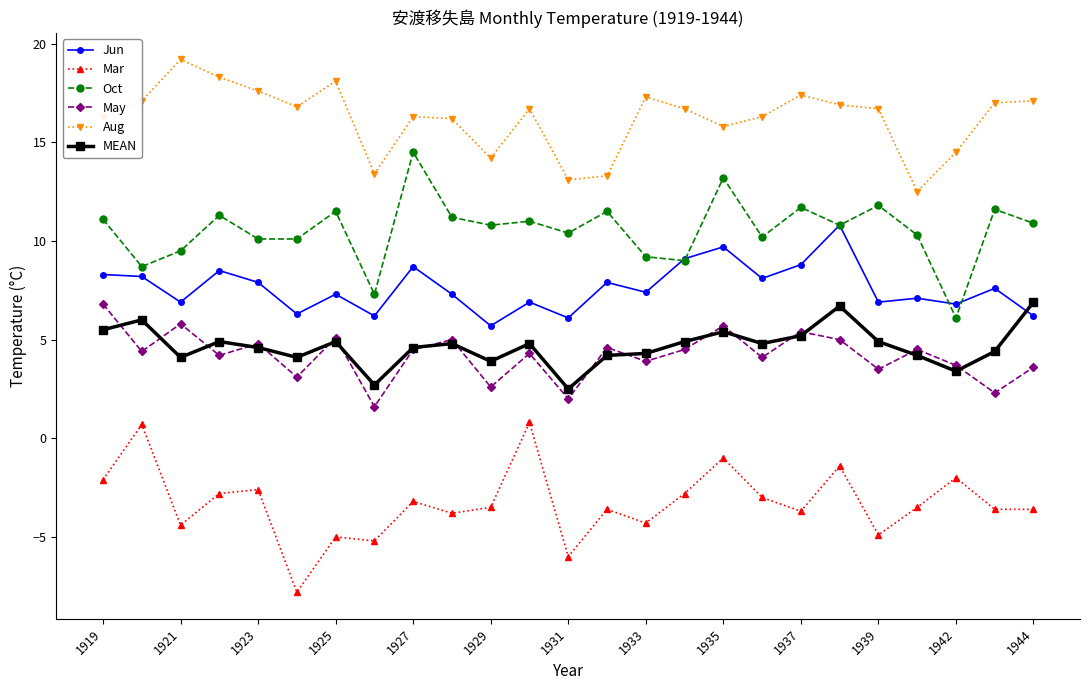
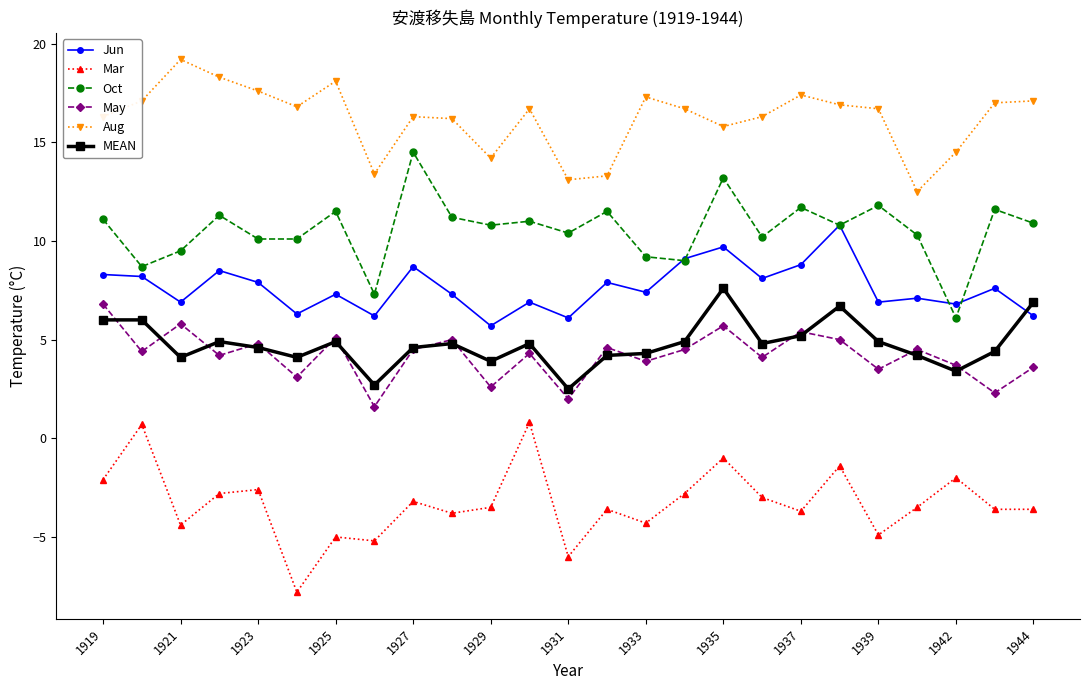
  {
    "Jun": {
      "1919": 8.3,
      "1921": 6.9,
      "1923": 7.9,
      "1925": 7.3,
      "1927": 8.7,
      "1929": 5.7,
      "1931": 6.1,
      "1933": 7.4,
      "1935": 9.7,
      "1937": 8.8,
      "1939": 6.9,
      "1942": 6.8,
      "1944": 6.2
    },
    "Mar": {
      "1919": -2.1,
      "1921": -4.4,
      "1923": -2.6,
      "1925": -5.0,
      "1927": -3.2,
      "1929": -3.5,
      "1931": -6.0,
      "1933": -4.3,
      "1935": -1.0,
      "1937": -3.7,
      "1939": -4.9,
      "1942": -2.0,
      "1944": -3.6
    },
    "Oct": {
      "1919": 11.1,
      "1921": 9.5,
      "1923": 10.1,
      "1925": 11.5,
      "1927": 14.5,
      "1929": 10.8,
      "1931": 10.4,
      "1933": 9.2,
      "1935": 13.2,
      "1937": 11.7,
      "1939": 11.8,
      "1942": 6.1,
      "1944": 10.9
    },
    "May": {
      "1919": 6.8,
      "1921": 5.8,
      "1923": 4.8,
      "1925": 5.1,
      "1929": 2.6,
      "1931": 2.0,
      "1933": 3.9,
      "1935": 5.7,
      "1937": 5.4,
      "1939": 3.5,
      "1942": 3.7,
      "1944": 3.6
    },
    "Aug": {
      "1921": 19.2,
      "1923": 17.6,
      "1925": 18.1,
      "1927": 16.3,
      "1929": 14.2,
      "1931": 13.1,
      "1933": 17.3,
      "1935": 15.8,
      "1937": 17.4,
      "1939": 16.7,
      "1942": 14.5,
      "1944": 17.1
    },
    "MEAN": {
-     "1919": 5.5,
+     "1919": 6.0,
      "1921": 4.1,
      "1923": 4.6,
      "1925": 4.9,
      "1929": 3.9,
      "1931": 2.5,
      "1933": 4.3,
-     "1935": 5.4,
+     "1935": 7.6,
      "1937": 5.2,
      "1939": 4.9,
      "1942": 3.4,
      "1944": 6.9
    }
  }
